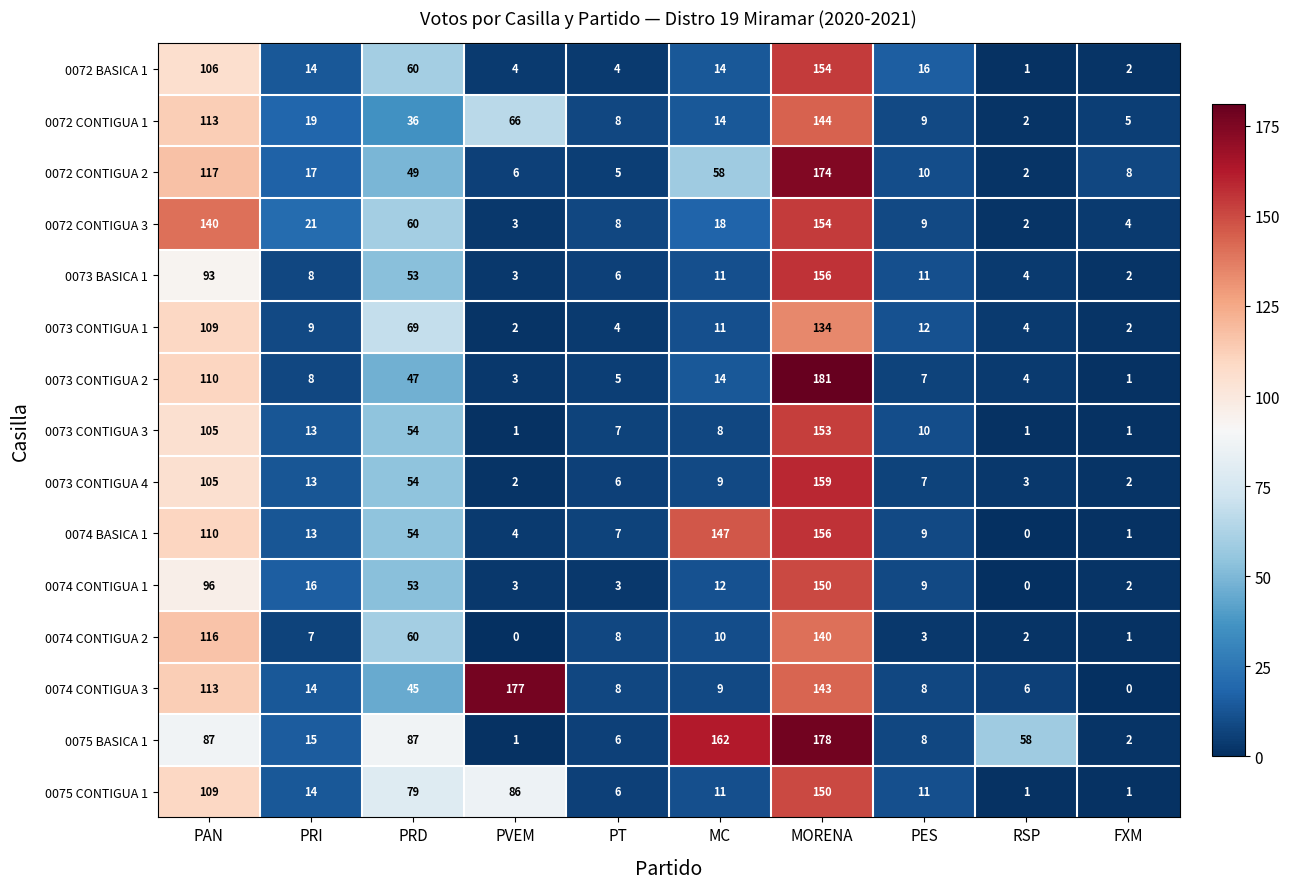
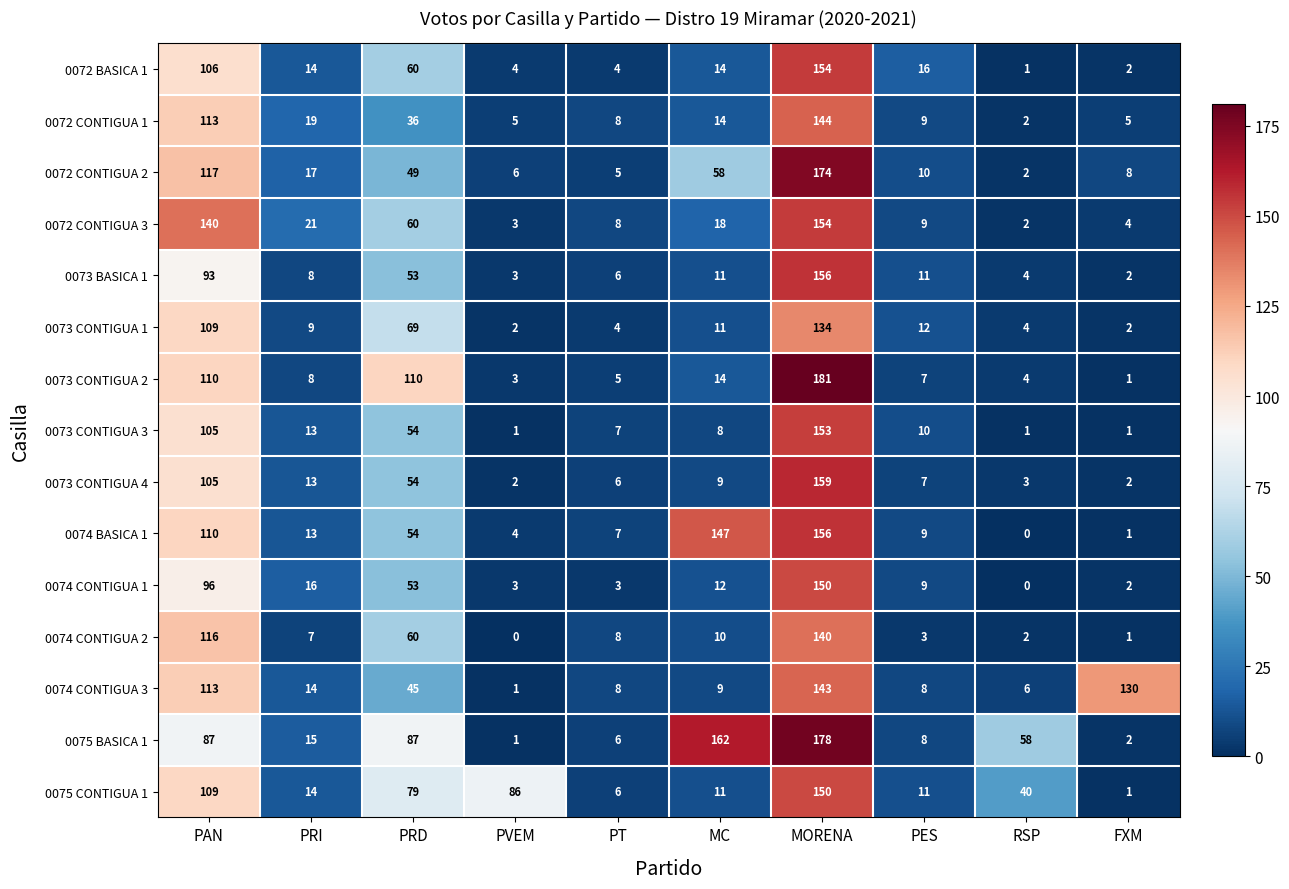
  {
    "0072 BASICA 1": {
      "PAN": 106,
      "PRI": 14,
      "PRD": 60,
      "PVEM": 4,
      "PT": 4,
      "MC": 14,
      "MORENA": 154,
      "PES": 16,
      "RSP": 1,
      "FXM": 2
    },
    "0072 CONTIGUA 1": {
      "PAN": 113,
      "PRI": 19,
      "PRD": 36,
-     "PVEM": 66,
+     "PVEM": 5,
      "PT": 8,
      "MC": 14,
      "MORENA": 144,
      "PES": 9,
      "RSP": 2,
      "FXM": 5
    },
    "0072 CONTIGUA 2": {
      "PAN": 117,
      "PRI": 17,
      "PRD": 49,
      "PVEM": 6,
      "PT": 5,
      "MC": 58,
      "MORENA": 174,
      "PES": 10,
      "RSP": 2,
      "FXM": 8
    },
    "0072 CONTIGUA 3": {
      "PAN": 140,
      "PRI": 21,
      "PRD": 60,
      "PVEM": 3,
      "PT": 8,
      "MC": 18,
      "MORENA": 154,
      "PES": 9,
      "RSP": 2,
      "FXM": 4
    },
    "0073 BASICA 1": {
      "PAN": 93,
      "PRI": 8,
      "PRD": 53,
      "PVEM": 3,
      "PT": 6,
      "MC": 11,
      "MORENA": 156,
      "PES": 11,
      "RSP": 4,
      "FXM": 2
    },
    "0073 CONTIGUA 1": {
      "PAN": 109,
      "PRI": 9,
      "PRD": 69,
      "PVEM": 2,
      "PT": 4,
      "MC": 11,
      "MORENA": 134,
      "PES": 12,
      "RSP": 4,
      "FXM": 2
    },
    "0073 CONTIGUA 2": {
      "PAN": 110,
      "PRI": 8,
-     "PRD": 47,
+     "PRD": 110,
      "PVEM": 3,
      "PT": 5,
      "MC": 14,
      "MORENA": 181,
      "PES": 7,
      "RSP": 4,
      "FXM": 1
    },
    "0073 CONTIGUA 3": {
      "PAN": 105,
      "PRI": 13,
      "PRD": 54,
      "PVEM": 1,
      "PT": 7,
      "MC": 8,
      "MORENA": 153,
      "PES": 10,
      "RSP": 1,
      "FXM": 1
    },
    "0073 CONTIGUA 4": {
      "PAN": 105,
      "PRI": 13,
      "PRD": 54,
      "PVEM": 2,
      "PT": 6,
      "MC": 9,
      "MORENA": 159,
      "PES": 7,
      "RSP": 3,
      "FXM": 2
    },
    "0074 BASICA 1": {
      "PAN": 110,
      "PRI": 13,
      "PRD": 54,
      "PVEM": 4,
      "PT": 7,
      "MC": 147,
      "MORENA": 156,
      "PES": 9,
      "RSP": 0,
      "FXM": 1
    },
    "0074 CONTIGUA 1": {
      "PAN": 96,
      "PRI": 16,
      "PRD": 53,
      "PVEM": 3,
      "PT": 3,
      "MC": 12,
      "MORENA": 150,
      "PES": 9,
      "RSP": 0,
      "FXM": 2
    },
    "0074 CONTIGUA 2": {
      "PAN": 116,
      "PRI": 7,
      "PRD": 60,
      "PVEM": 0,
      "PT": 8,
      "MC": 10,
      "MORENA": 140,
      "PES": 3,
      "RSP": 2,
      "FXM": 1
    },
    "0074 CONTIGUA 3": {
      "PAN": 113,
      "PRI": 14,
      "PRD": 45,
-     "PVEM": 177,
+     "PVEM": 1,
      "PT": 8,
      "MC": 9,
      "MORENA": 143,
      "PES": 8,
      "RSP": 6,
-     "FXM": 0
+     "FXM": 130
    },
    "0075 BASICA 1": {
      "PAN": 87,
      "PRI": 15,
      "PRD": 87,
      "PVEM": 1,
      "PT": 6,
      "MC": 162,
      "MORENA": 178,
      "PES": 8,
      "RSP": 58,
      "FXM": 2
    },
    "0075 CONTIGUA 1": {
      "PAN": 109,
      "PRI": 14,
      "PRD": 79,
      "PVEM": 86,
      "PT": 6,
      "MC": 11,
      "MORENA": 150,
      "PES": 11,
-     "RSP": 1,
+     "RSP": 40,
      "FXM": 1
    }
  }
